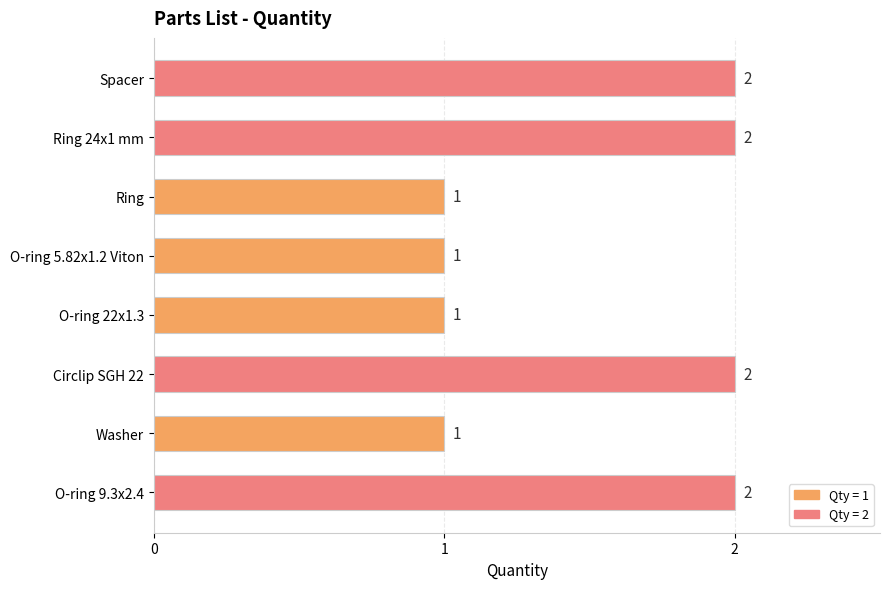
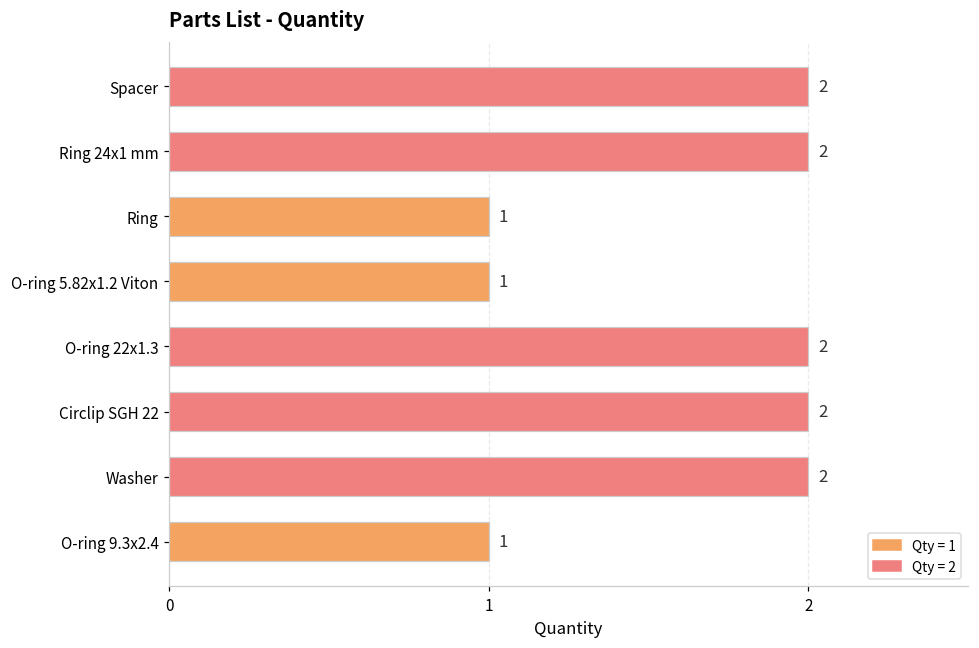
  {
    "Spacer": 2,
    "Ring 24x1 mm": 2,
    "Ring": 1,
    "O-ring 5.82x1.2 Viton": 1,
-   "O-ring 22x1.3": 1,
+   "O-ring 22x1.3": 2,
    "Circlip SGH 22": 2,
-   "Washer": 1,
-   "O-ring 9.3x2.4": 2
+   "Washer": 2,
+   "O-ring 9.3x2.4": 1
  }
